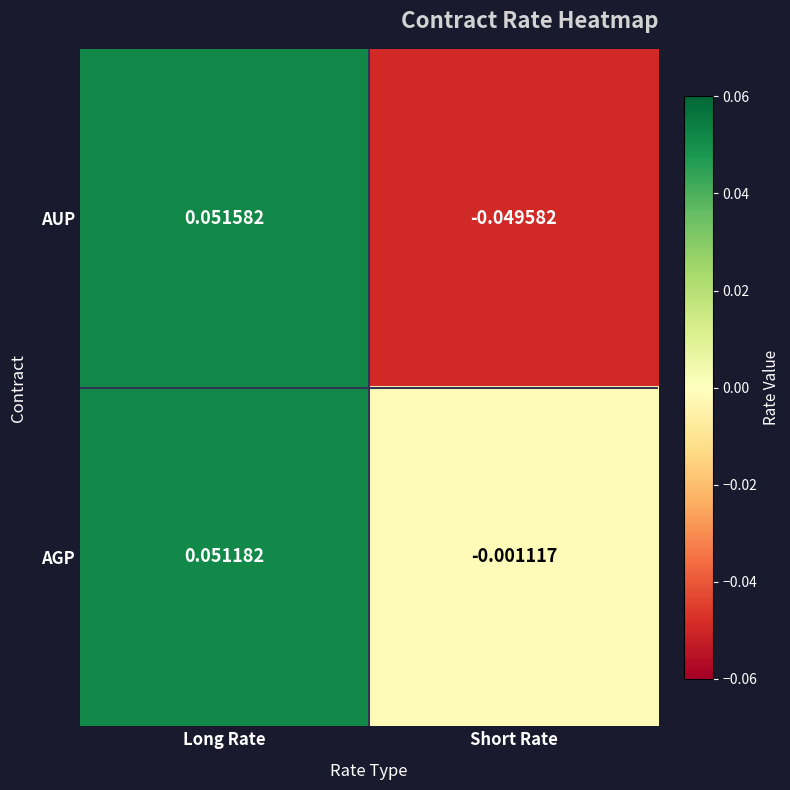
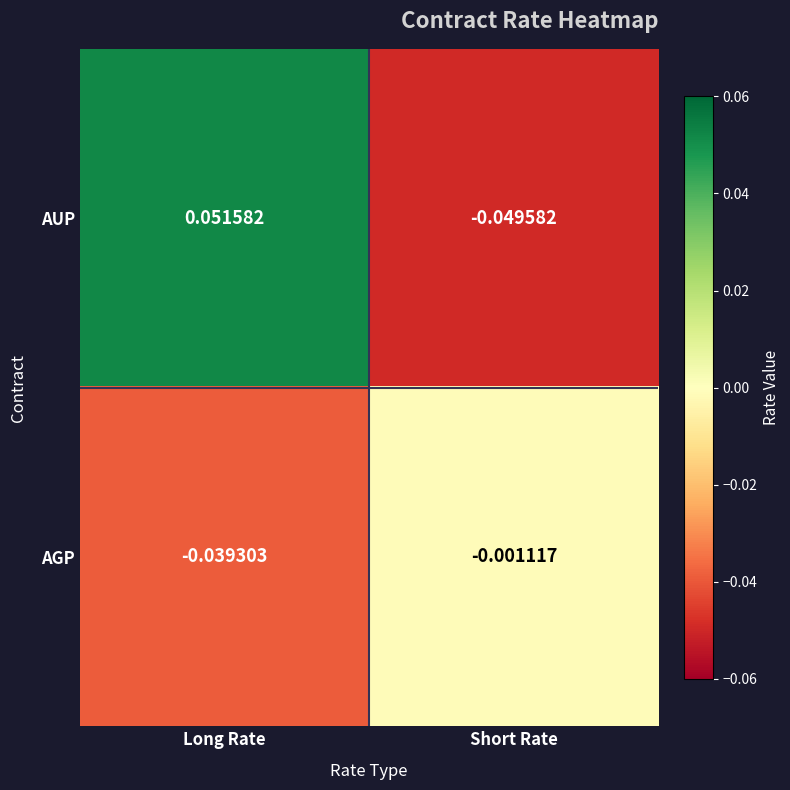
  {
    "AUP": {
      "Long Rate": 0.051582,
      "Short Rate": -0.049582
    },
    "AGP": {
-     "Long Rate": 0.051182,
+     "Long Rate": -0.039303,
      "Short Rate": -0.001117
    }
  }
